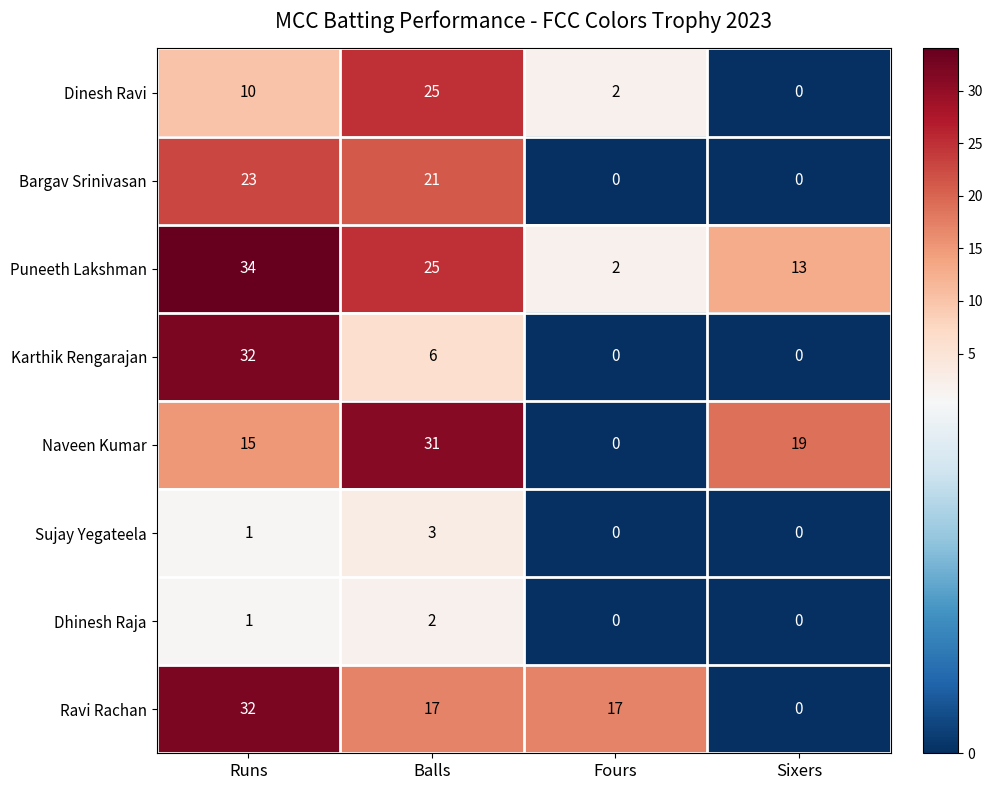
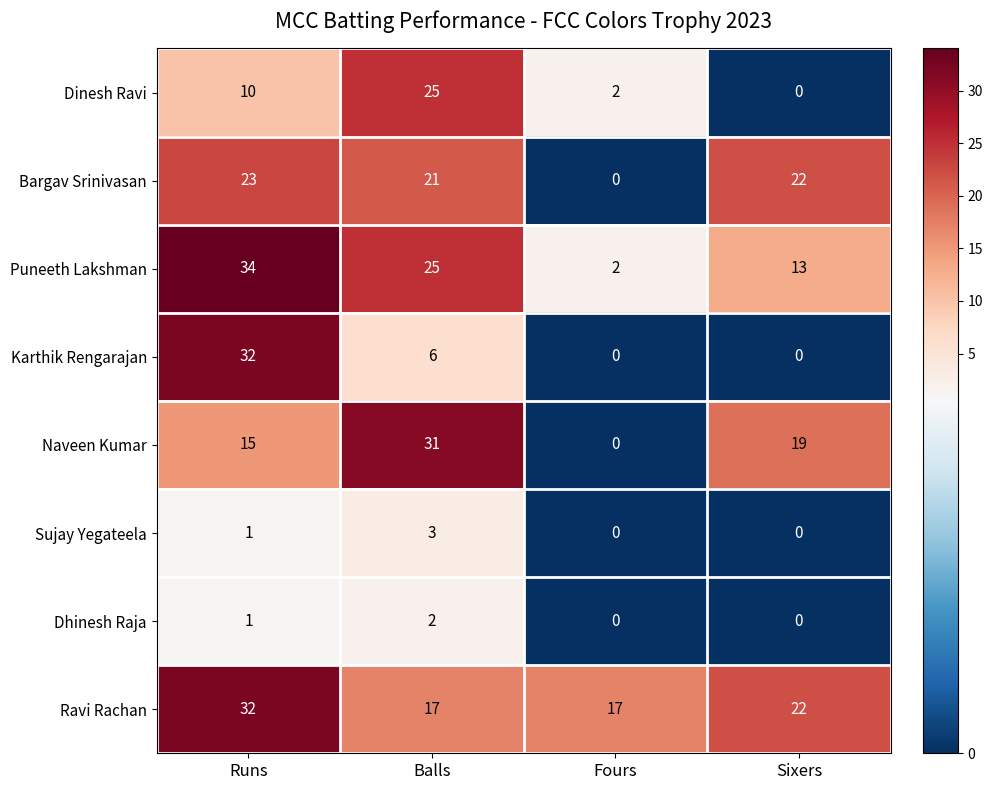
  {
    "Dinesh Ravi": {
      "Runs": 10,
      "Balls": 25,
      "Fours": 2,
      "Sixers": 0
    },
    "Bargav Srinivasan": {
      "Runs": 23,
      "Balls": 21,
      "Fours": 0,
-     "Sixers": 0
+     "Sixers": 22
    },
    "Puneeth Lakshman": {
      "Runs": 34,
      "Balls": 25,
      "Fours": 2,
      "Sixers": 13
    },
    "Karthik Rengarajan": {
      "Runs": 32,
      "Balls": 6,
      "Fours": 0,
      "Sixers": 0
    },
    "Naveen Kumar": {
      "Runs": 15,
      "Balls": 31,
      "Fours": 0,
      "Sixers": 19
    },
    "Sujay Yegateela": {
      "Runs": 1,
      "Balls": 3,
      "Fours": 0,
      "Sixers": 0
    },
    "Dhinesh Raja": {
      "Runs": 1,
      "Balls": 2,
      "Fours": 0,
      "Sixers": 0
    },
    "Ravi Rachan": {
      "Runs": 32,
      "Balls": 17,
      "Fours": 17,
-     "Sixers": 0
+     "Sixers": 22
    }
  }
